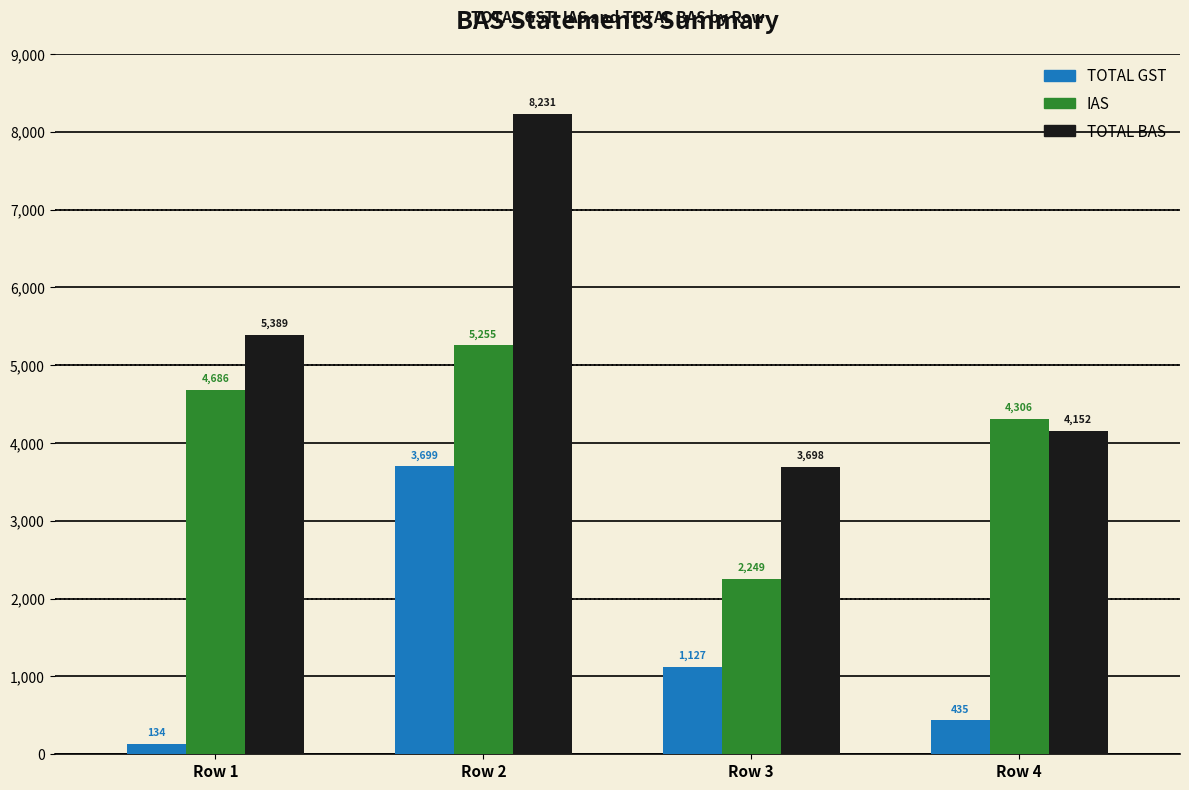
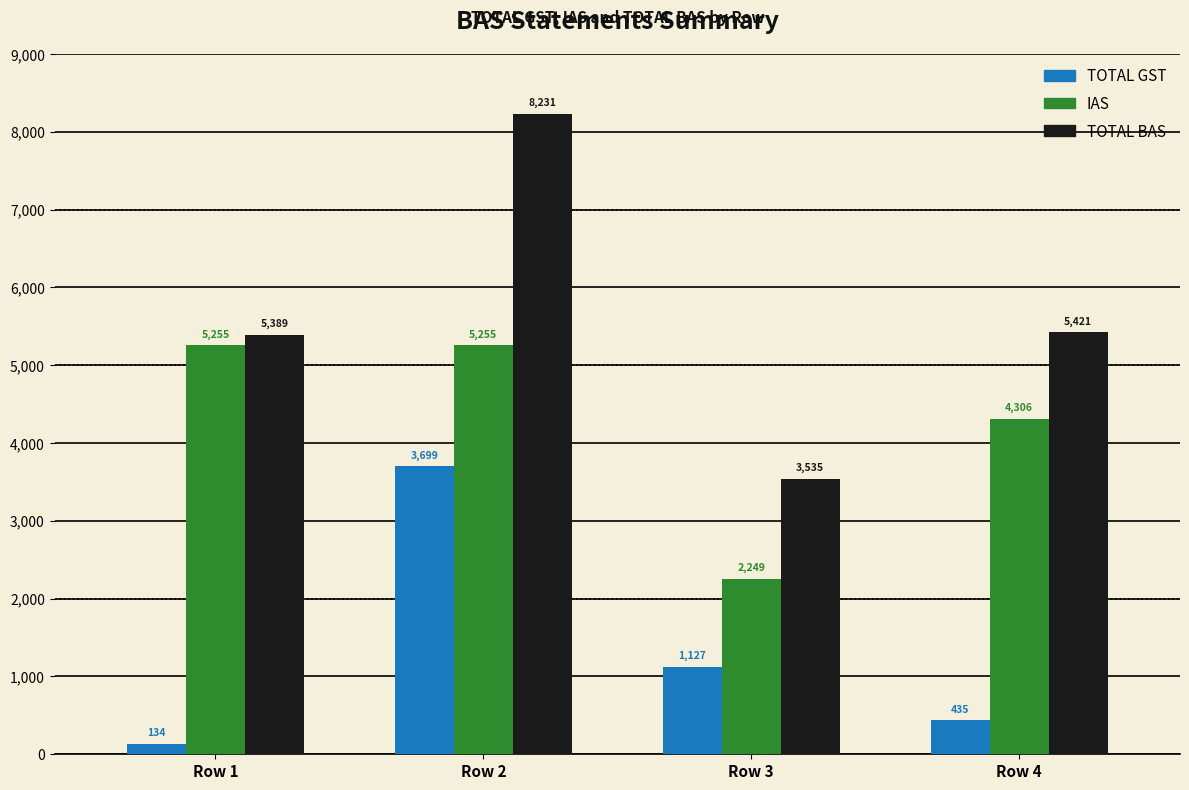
  {
    "TOTAL GST": {
      "Row 1": "134",
      "Row 2": "3,699",
      "Row 3": "1,127",
      "Row 4": "435"
    },
    "IAS": {
-     "Row 1": "4,686",
+     "Row 1": "5,255",
      "Row 2": "5,255",
      "Row 3": "2,249",
      "Row 4": "4,306"
    },
    "TOTAL BAS": {
      "Row 1": "5,389",
      "Row 2": "8,231",
-     "Row 3": "3,698",
-     "Row 4": "4,152"
+     "Row 3": "3,535",
+     "Row 4": "5,421"
    }
  }
